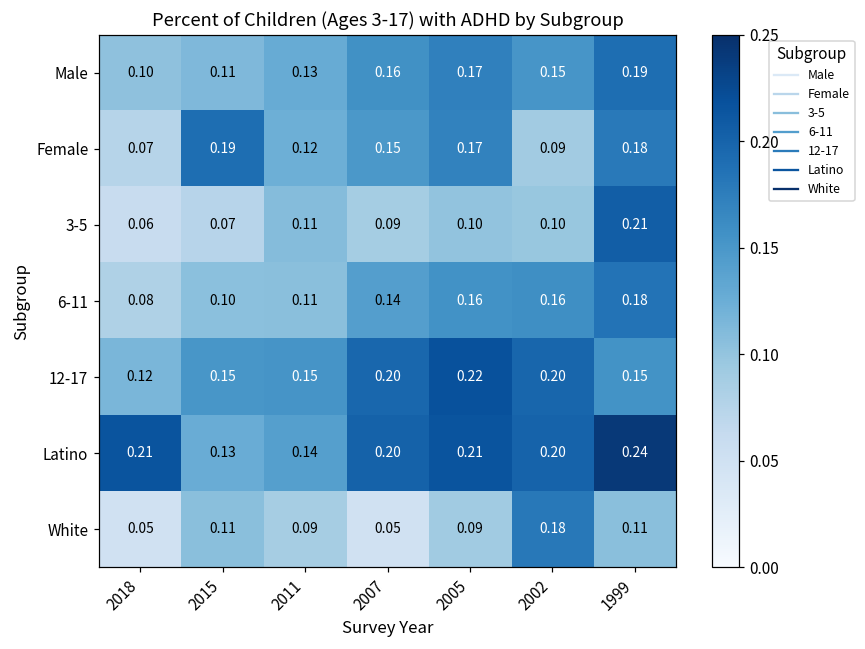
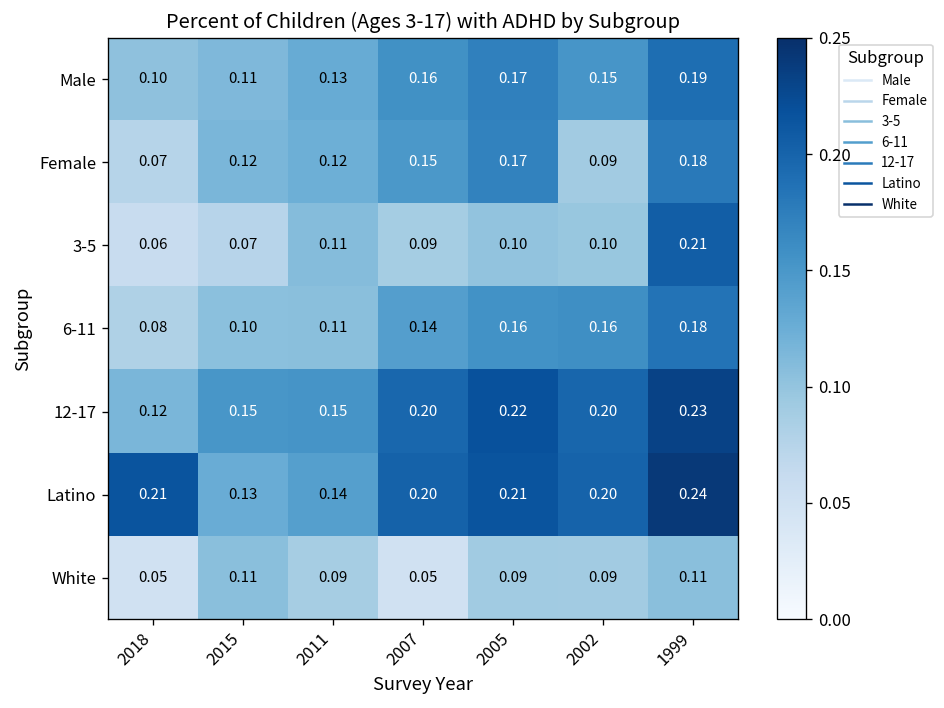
  {
    "Male": {
      "2018": 0.10,
      "2015": 0.11,
      "2011": 0.13,
      "2007": 0.16,
      "2005": 0.17,
      "2002": 0.15,
      "1999": 0.19
    },
    "Female": {
      "2018": 0.07,
-     "2015": 0.19,
+     "2015": 0.12,
      "2011": 0.12,
      "2007": 0.15,
      "2005": 0.17,
      "2002": 0.09,
      "1999": 0.18
    },
    "3-5": {
      "2018": 0.06,
      "2015": 0.07,
      "2011": 0.11,
      "2007": 0.09,
      "2005": 0.10,
      "2002": 0.10,
      "1999": 0.21
    },
    "6-11": {
      "2018": 0.08,
      "2015": 0.10,
      "2011": 0.11,
      "2007": 0.14,
      "2005": 0.16,
      "2002": 0.16,
      "1999": 0.18
    },
    "12-17": {
      "2018": 0.12,
      "2015": 0.15,
      "2011": 0.15,
      "2007": 0.20,
      "2005": 0.22,
      "2002": 0.20,
-     "1999": 0.15
+     "1999": 0.23
    },
    "Latino": {
      "2018": 0.21,
      "2015": 0.13,
      "2011": 0.14,
      "2007": 0.20,
      "2005": 0.21,
      "2002": 0.20,
      "1999": 0.24
    },
    "White": {
      "2018": 0.05,
      "2015": 0.11,
      "2011": 0.09,
      "2007": 0.05,
      "2005": 0.09,
-     "2002": 0.18,
+     "2002": 0.09,
      "1999": 0.11
    }
  }
